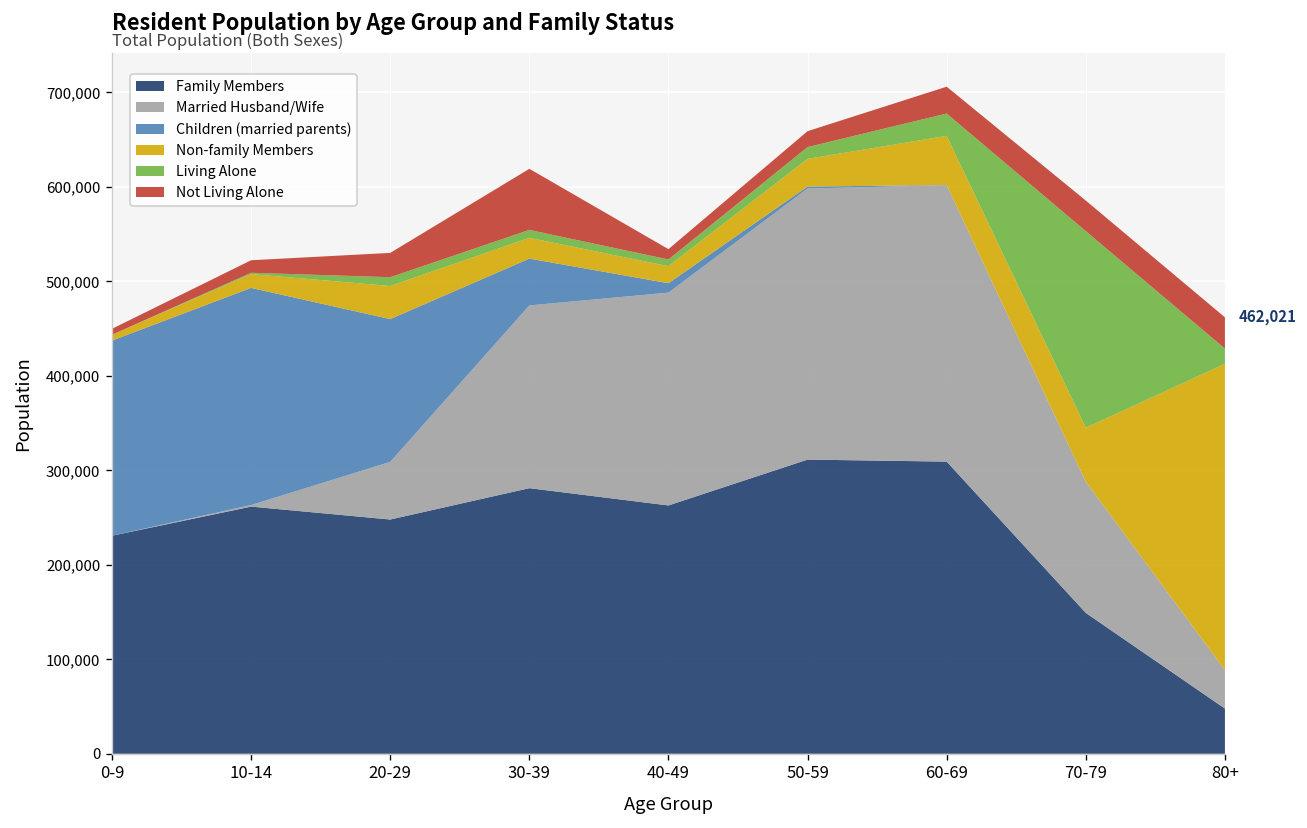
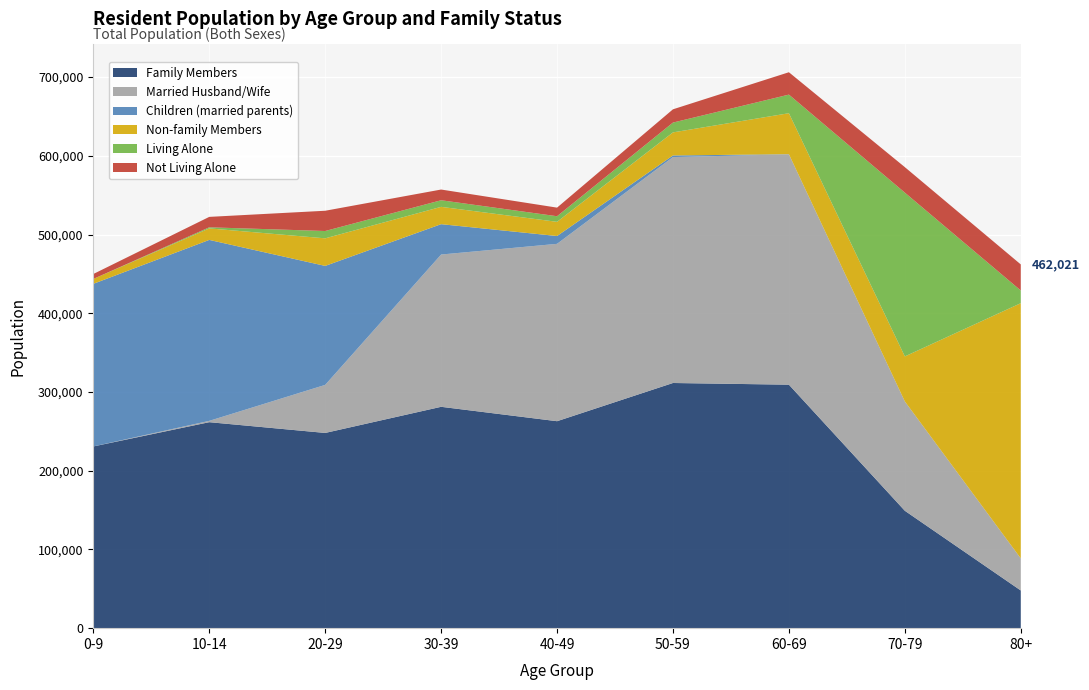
  {
    "Family Members": {
      "20-29": "250,000",
      "30-39": "280,000",
      "40-49": "260,000",
      "50-59": "310,000",
      "60-69": "310,000",
      "70-79": "150,000",
      "80+": "50,000"
    },
    "Married Husband/Wife": {
      "20-29": "60,000",
      "30-39": "190,000",
      "40-49": "230,000"
    },
    "Children (married parents)": {
      "0-9": "210,000",
      "10-14": "230,000",
      "20-29": "150,000",
-     "30-39": "50,000",
+     "30-39": "40,000",
      "40-49": "10,000"
    },
    "Non-family Members": {
      "20-29": "40,000",
      "30-39": "20,000",
      "40-49": "20,000",
      "50-59": "30,000",
      "60-69": "50,000",
      "70-79": "60,000",
      "80+": "320,000"
    },
    "Living Alone": {
      "20-29": "10,000",
      "30-39": "10,000",
      "40-49": "10,000",
      "50-59": "10,000",
      "60-69": "20,000",
      "70-79": "210,000",
      "80+": "20,000"
    },
    "Not Living Alone": {
      "0-9": "10,000",
      "10-14": "10,000",
      "20-29": "30,000",
-     "30-39": "60,000",
+     "30-39": "10,000",
      "40-49": "10,000",
      "50-59": "20,000",
      "60-69": "30,000",
      "70-79": "30,000"
    }
  }
